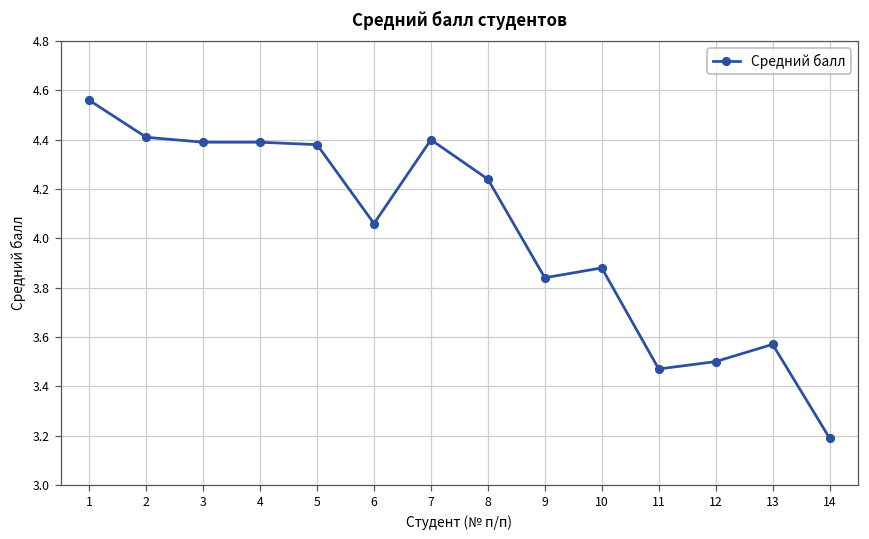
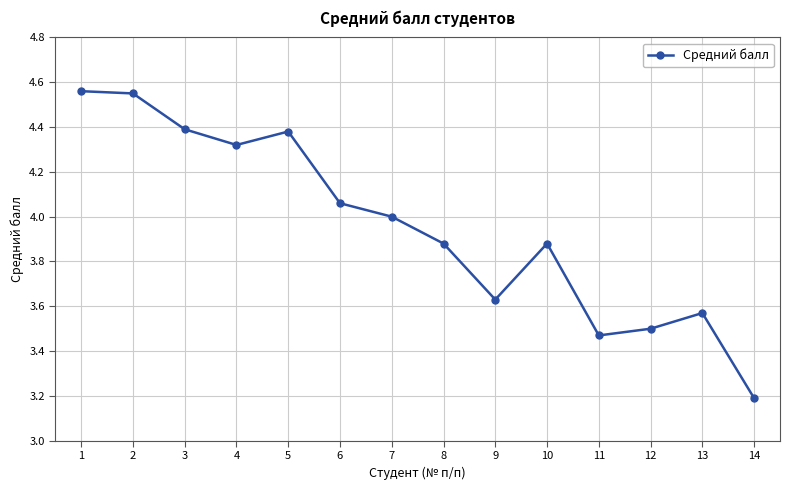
  {
    "1": 4.56,
-   "2": 4.41,
+   "2": 4.55,
    "3": 4.39,
-   "4": 4.39,
+   "4": 4.32,
    "5": 4.38,
    "6": 4.06,
-   "7": 4.4,
-   "8": 4.24,
-   "9": 3.84,
+   "7": 4.0,
+   "8": 3.88,
+   "9": 3.63,
    "10": 3.88,
    "11": 3.47,
    "12": 3.50,
    "13": 3.57,
    "14": 3.19
  }
